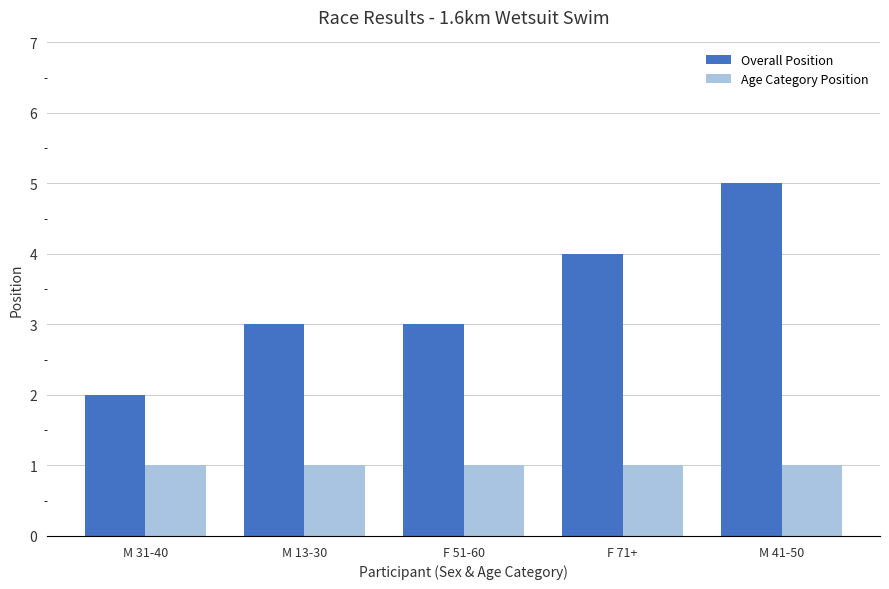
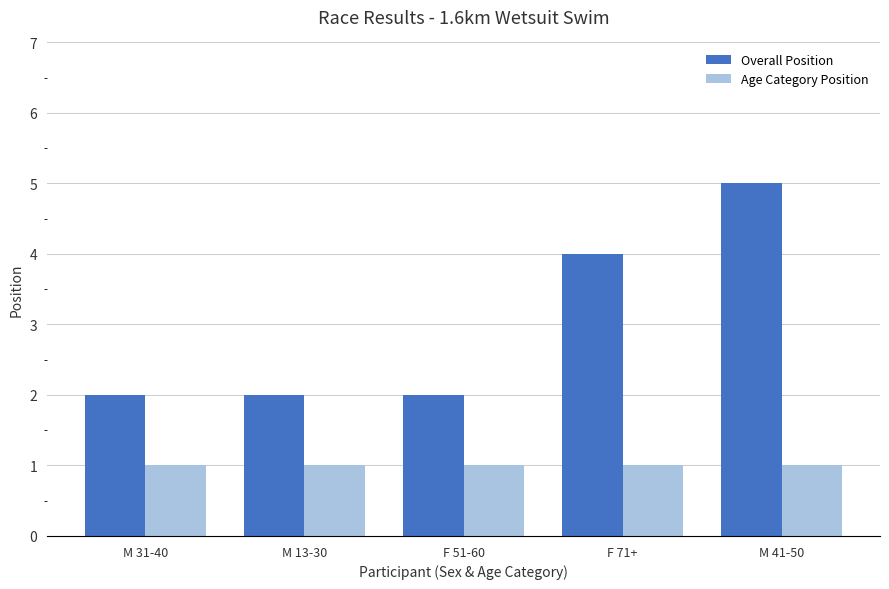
  {
    "Overall Position": {
      "M 31-40": 2,
-     "M 13-30": 3,
-     "F 51-60": 3,
+     "M 13-30": 2,
+     "F 51-60": 2,
      "F 71+": 4,
      "M 41-50": 5
    },
    "Age Category Position": {
      "M 31-40": 1,
      "M 13-30": 1,
      "F 51-60": 1,
      "F 71+": 1,
      "M 41-50": 1
    }
  }
